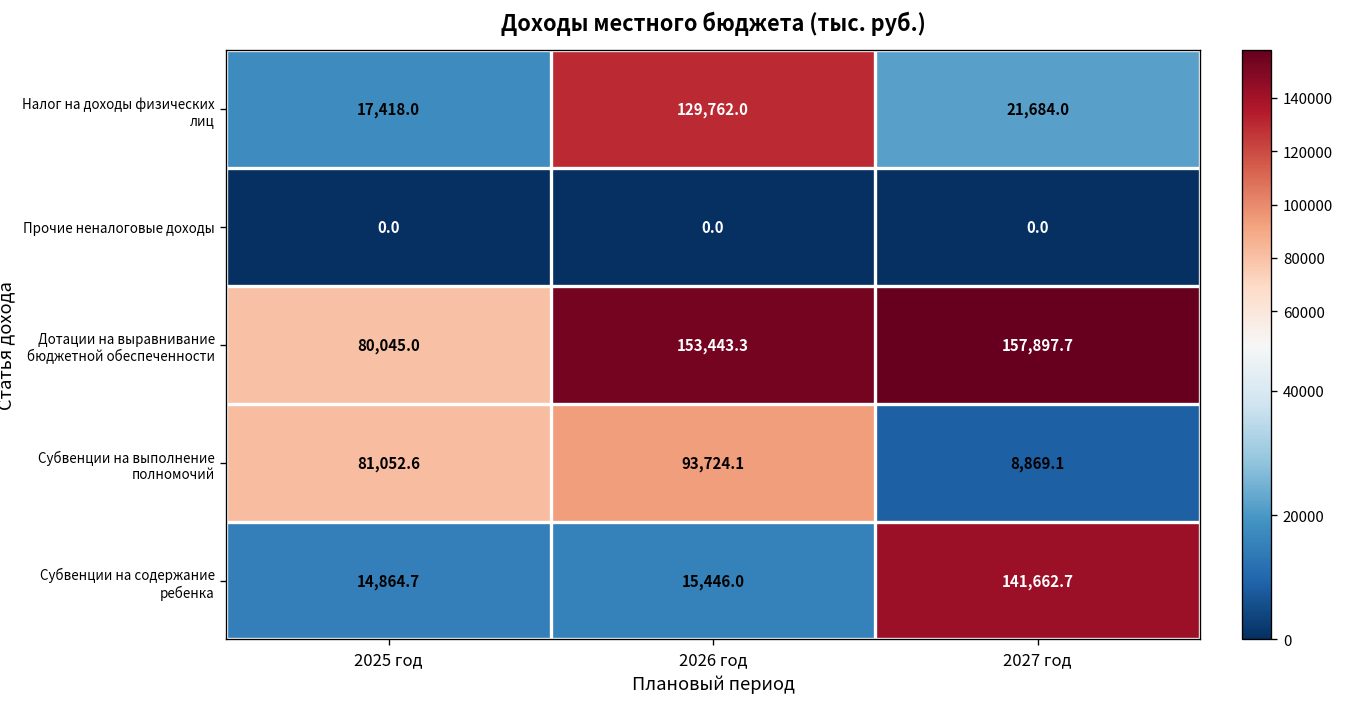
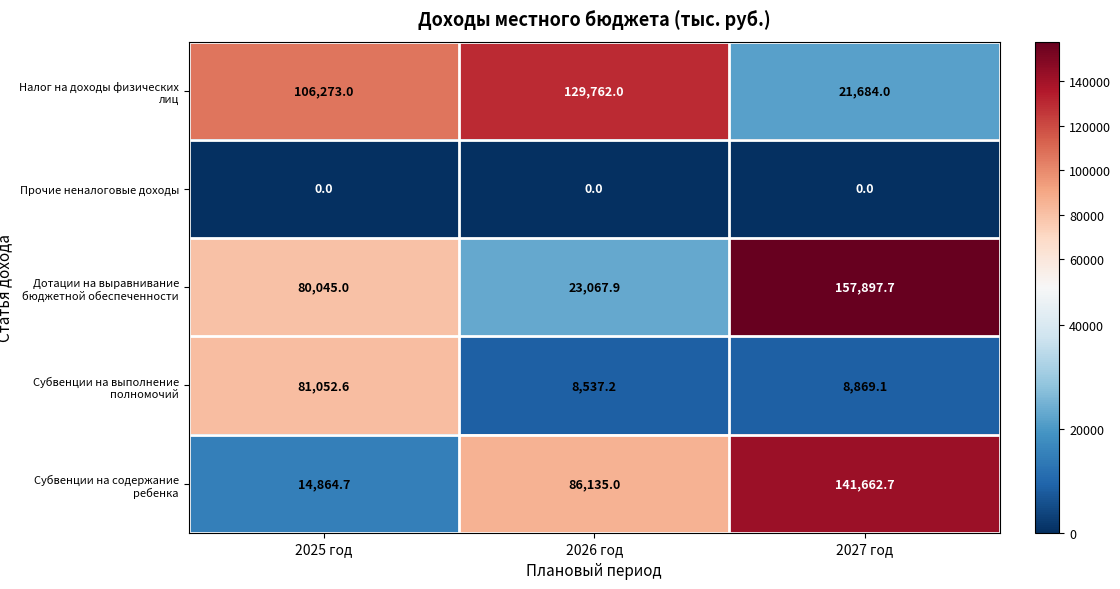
  {
    "Налог на доходы физических лиц": {
-     "2025 год": "17,418.0",
+     "2025 год": "106,273.0",
      "2026 год": "129,762.0",
      "2027 год": "21,684.0"
    },
    "Прочие неналоговые доходы": {
      "2025 год": "0.0",
      "2026 год": "0.0",
      "2027 год": "0.0"
    },
    "Дотации на выравнивание бюджетной обеспеченности": {
      "2025 год": "80,045.0",
-     "2026 год": "153,443.3",
+     "2026 год": "23,067.9",
      "2027 год": "157,897.7"
    },
    "Субвенции на выполнение полномочий": {
      "2025 год": "81,052.6",
-     "2026 год": "93,724.1",
+     "2026 год": "8,537.2",
      "2027 год": "8,869.1"
    },
    "Субвенции на содержание ребенка": {
      "2025 год": "14,864.7",
-     "2026 год": "15,446.0",
+     "2026 год": "86,135.0",
      "2027 год": "141,662.7"
    }
  }
